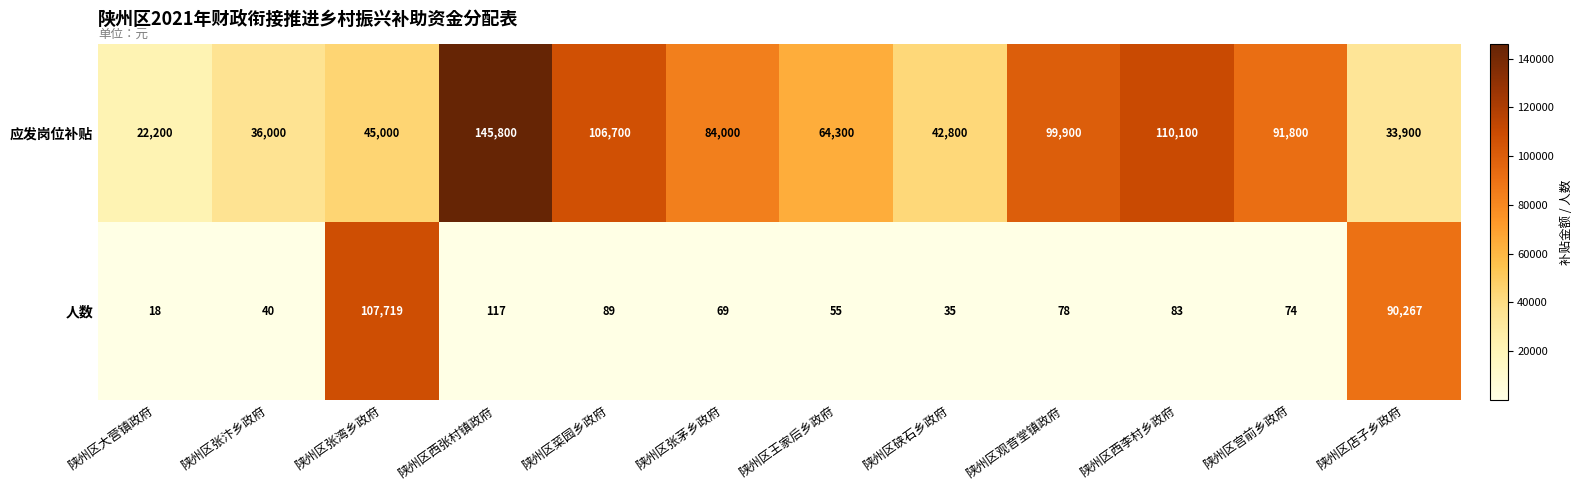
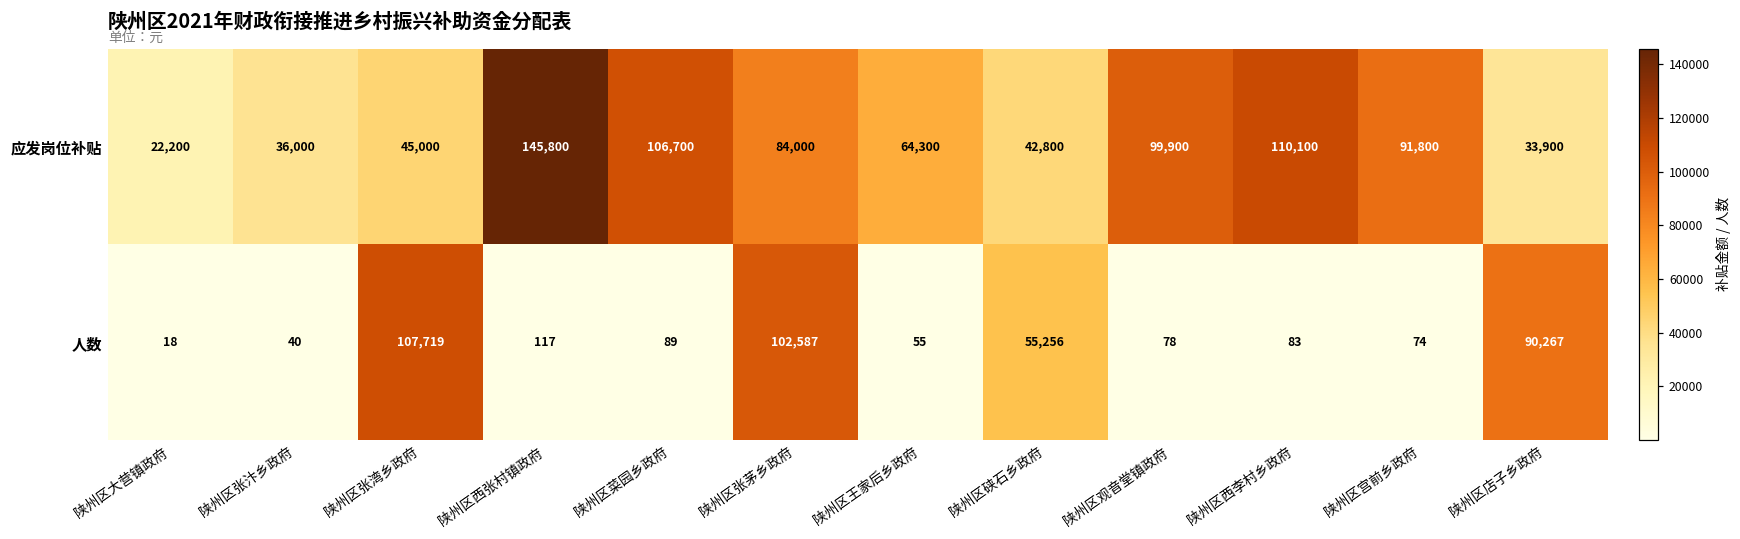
  {
    "应发岗位补贴": {
      "陕州区大营镇政府": "22,200",
      "陕州区张汴乡政府": "36,000",
      "陕州区张湾乡政府": "45,000",
      "陕州区西张村镇政府": "145,800",
      "陕州区菜园乡政府": "106,700",
      "陕州区张茅乡政府": "84,000",
      "陕州区王家后乡政府": "64,300",
      "陕州区硖石乡政府": "42,800",
      "陕州区观音堂镇政府": "99,900",
      "陕州区西李村乡政府": "110,100",
      "陕州区宫前乡政府": "91,800",
      "陕州区店子乡政府": "33,900"
    },
    "人数": {
      "陕州区大营镇政府": "18",
      "陕州区张汴乡政府": "40",
      "陕州区张湾乡政府": "107,719",
      "陕州区西张村镇政府": "117",
      "陕州区菜园乡政府": "89",
-     "陕州区张茅乡政府": "69",
+     "陕州区张茅乡政府": "102,587",
      "陕州区王家后乡政府": "55",
-     "陕州区硖石乡政府": "35",
+     "陕州区硖石乡政府": "55,256",
      "陕州区观音堂镇政府": "78",
      "陕州区西李村乡政府": "83",
      "陕州区宫前乡政府": "74",
      "陕州区店子乡政府": "90,267"
    }
  }
